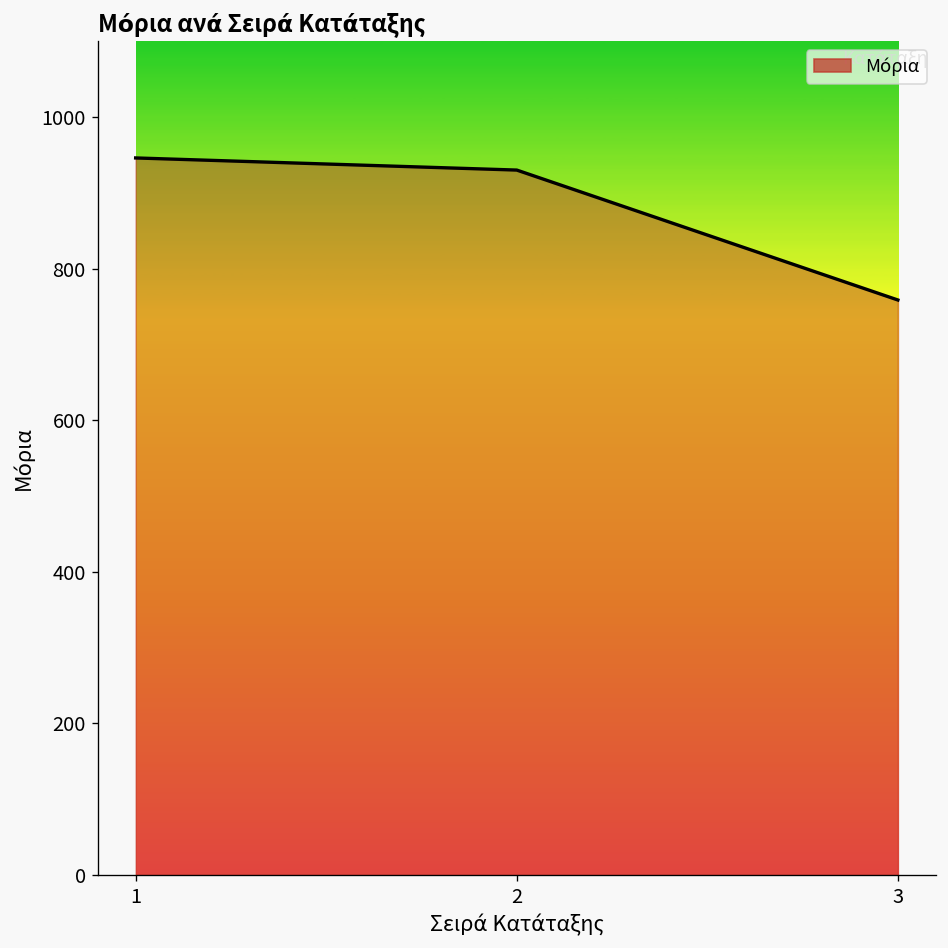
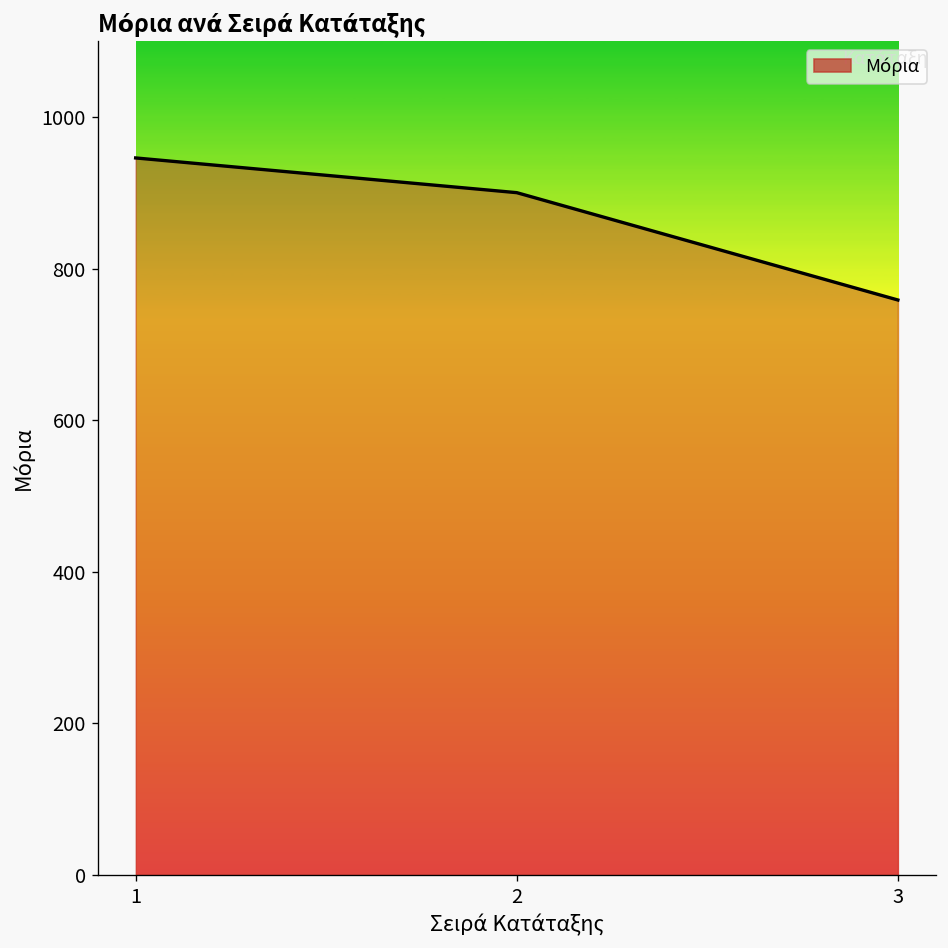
  {
    "1": 950,
-   "2": 930,
+   "2": 900,
    "3": 760
  }
